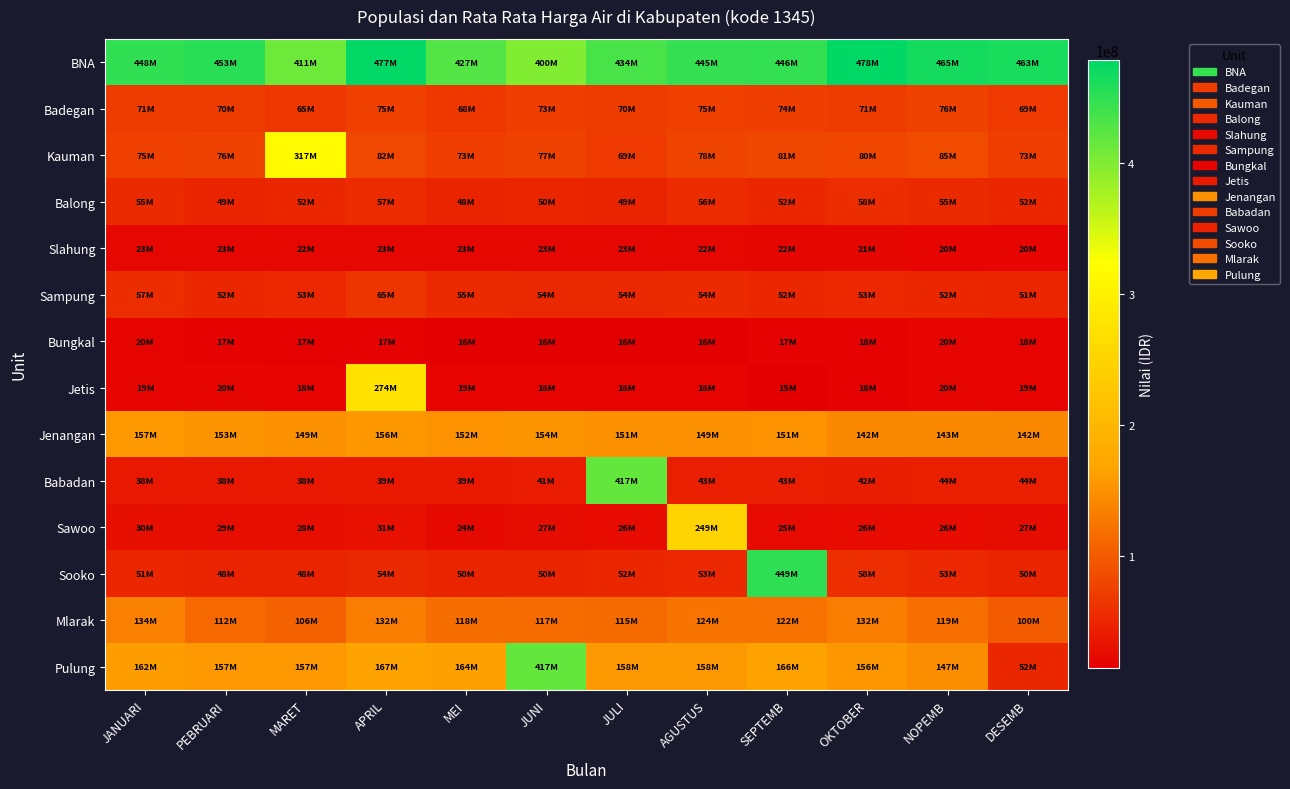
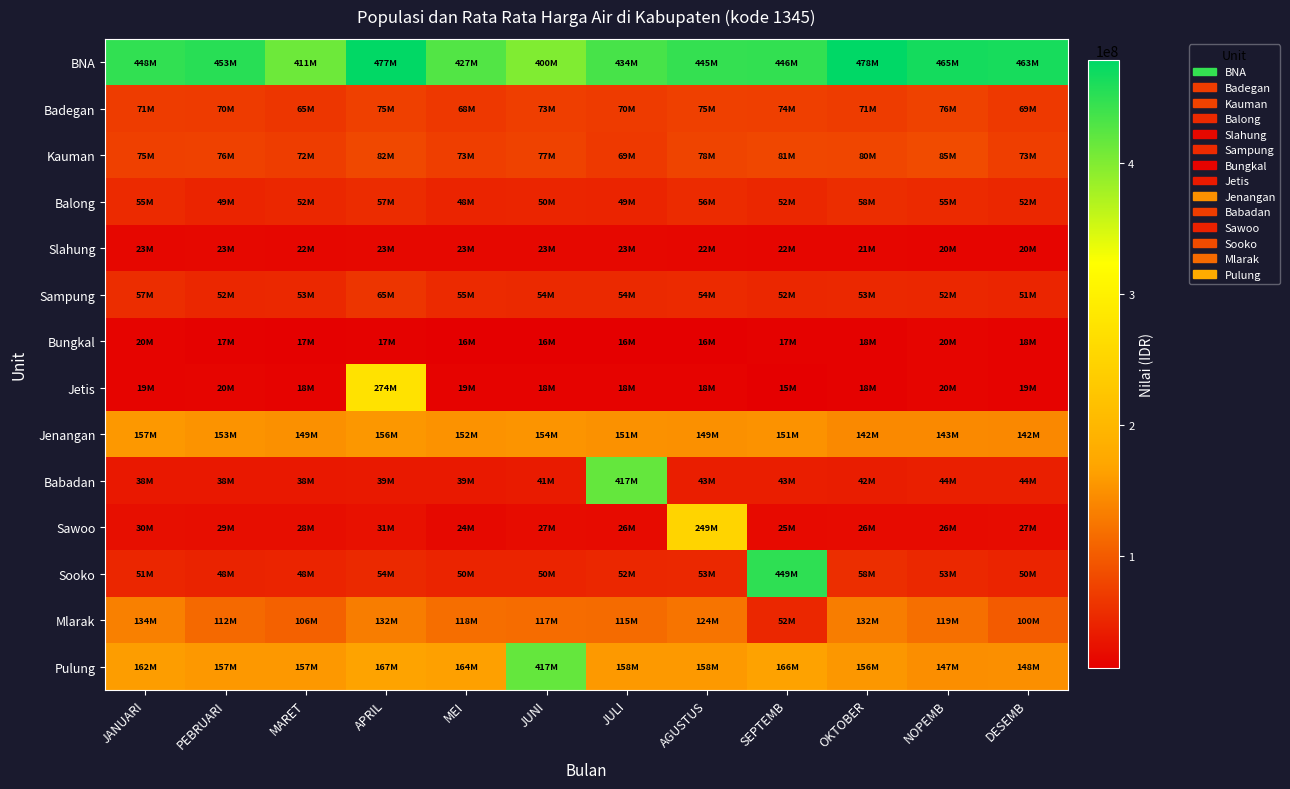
  {
    "BNA": {
      "JANUARI": "448M",
      "PEBRUARI": "453M",
      "MARET": "411M",
      "APRIL": "477M",
      "MEI": "427M",
      "JUNI": "400M",
      "JULI": "434M",
      "AGUSTUS": "445M",
      "SEPTEMB": "446M",
      "OKTOBER": "478M",
      "NOPEMB": "465M",
      "DESEMB": "463M"
    },
    "Badegan": {
      "JANUARI": "71M",
      "PEBRUARI": "70M",
      "MARET": "65M",
      "APRIL": "75M",
      "MEI": "68M",
      "JUNI": "73M",
      "JULI": "70M",
      "AGUSTUS": "75M",
      "SEPTEMB": "74M",
      "OKTOBER": "71M",
      "NOPEMB": "76M",
      "DESEMB": "69M"
    },
    "Kauman": {
      "JANUARI": "75M",
      "PEBRUARI": "76M",
-     "MARET": "317M",
+     "MARET": "72M",
      "APRIL": "82M",
      "MEI": "73M",
      "JUNI": "77M",
      "JULI": "69M",
      "AGUSTUS": "78M",
      "SEPTEMB": "81M",
      "OKTOBER": "80M",
      "NOPEMB": "85M",
      "DESEMB": "73M"
    },
    "Balong": {
      "JANUARI": "55M",
      "PEBRUARI": "49M",
      "MARET": "52M",
      "APRIL": "57M",
      "MEI": "48M",
      "JUNI": "50M",
      "JULI": "49M",
      "AGUSTUS": "56M",
      "SEPTEMB": "52M",
      "OKTOBER": "58M",
      "NOPEMB": "55M",
      "DESEMB": "52M"
    },
    "Slahung": {
      "JANUARI": "23M",
      "PEBRUARI": "23M",
      "MARET": "22M",
      "APRIL": "23M",
      "MEI": "23M",
      "JUNI": "23M",
      "JULI": "23M",
      "AGUSTUS": "22M",
      "SEPTEMB": "22M",
      "OKTOBER": "21M",
      "NOPEMB": "20M",
      "DESEMB": "20M"
    },
    "Sampung": {
      "JANUARI": "57M",
      "PEBRUARI": "52M",
      "MARET": "53M",
      "APRIL": "65M",
      "MEI": "55M",
      "JUNI": "54M",
      "JULI": "54M",
      "AGUSTUS": "54M",
      "SEPTEMB": "52M",
      "OKTOBER": "53M",
      "NOPEMB": "52M",
      "DESEMB": "51M"
    },
    "Bungkal": {
      "JANUARI": "20M",
      "PEBRUARI": "17M",
      "MARET": "17M",
      "APRIL": "17M",
      "MEI": "16M",
      "JUNI": "16M",
      "JULI": "16M",
      "AGUSTUS": "16M",
      "SEPTEMB": "17M",
      "OKTOBER": "18M",
      "NOPEMB": "20M",
      "DESEMB": "18M"
    },
    "Jetis": {
      "JANUARI": "19M",
      "PEBRUARI": "20M",
      "MARET": "18M",
      "APRIL": "274M",
      "MEI": "19M",
      "JUNI": "18M",
      "JULI": "18M",
      "AGUSTUS": "18M",
      "SEPTEMB": "15M",
      "OKTOBER": "18M",
      "NOPEMB": "20M",
      "DESEMB": "19M"
    },
    "Jenangan": {
      "JANUARI": "157M",
      "PEBRUARI": "153M",
      "MARET": "149M",
      "APRIL": "156M",
      "MEI": "152M",
      "JUNI": "154M",
      "JULI": "151M",
      "AGUSTUS": "149M",
      "SEPTEMB": "151M",
      "OKTOBER": "142M",
      "NOPEMB": "143M",
      "DESEMB": "142M"
    },
    "Babadan": {
      "JANUARI": "38M",
      "PEBRUARI": "38M",
      "MARET": "38M",
      "APRIL": "39M",
      "MEI": "39M",
      "JUNI": "41M",
      "JULI": "417M",
      "AGUSTUS": "43M",
      "SEPTEMB": "43M",
      "OKTOBER": "42M",
      "NOPEMB": "44M",
      "DESEMB": "44M"
    },
    "Sawoo": {
      "JANUARI": "30M",
      "PEBRUARI": "29M",
      "MARET": "28M",
      "APRIL": "31M",
      "MEI": "24M",
      "JUNI": "27M",
      "JULI": "26M",
      "AGUSTUS": "249M",
      "SEPTEMB": "25M",
      "OKTOBER": "26M",
      "NOPEMB": "26M",
      "DESEMB": "27M"
    },
    "Sooko": {
      "JANUARI": "51M",
      "PEBRUARI": "48M",
      "MARET": "48M",
      "APRIL": "54M",
      "MEI": "50M",
      "JUNI": "50M",
      "JULI": "52M",
      "AGUSTUS": "53M",
      "SEPTEMB": "449M",
      "OKTOBER": "58M",
      "NOPEMB": "53M",
      "DESEMB": "50M"
    },
    "Mlarak": {
      "JANUARI": "134M",
      "PEBRUARI": "112M",
      "MARET": "106M",
      "APRIL": "132M",
      "MEI": "118M",
      "JUNI": "117M",
      "JULI": "115M",
      "AGUSTUS": "124M",
-     "SEPTEMB": "122M",
+     "SEPTEMB": "52M",
      "OKTOBER": "132M",
      "NOPEMB": "119M",
      "DESEMB": "100M"
    },
    "Pulung": {
      "JANUARI": "162M",
      "PEBRUARI": "157M",
      "MARET": "157M",
      "APRIL": "167M",
      "MEI": "164M",
      "JUNI": "417M",
      "JULI": "158M",
      "AGUSTUS": "158M",
      "SEPTEMB": "166M",
      "OKTOBER": "156M",
      "NOPEMB": "147M",
-     "DESEMB": "52M"
+     "DESEMB": "148M"
    }
  }
